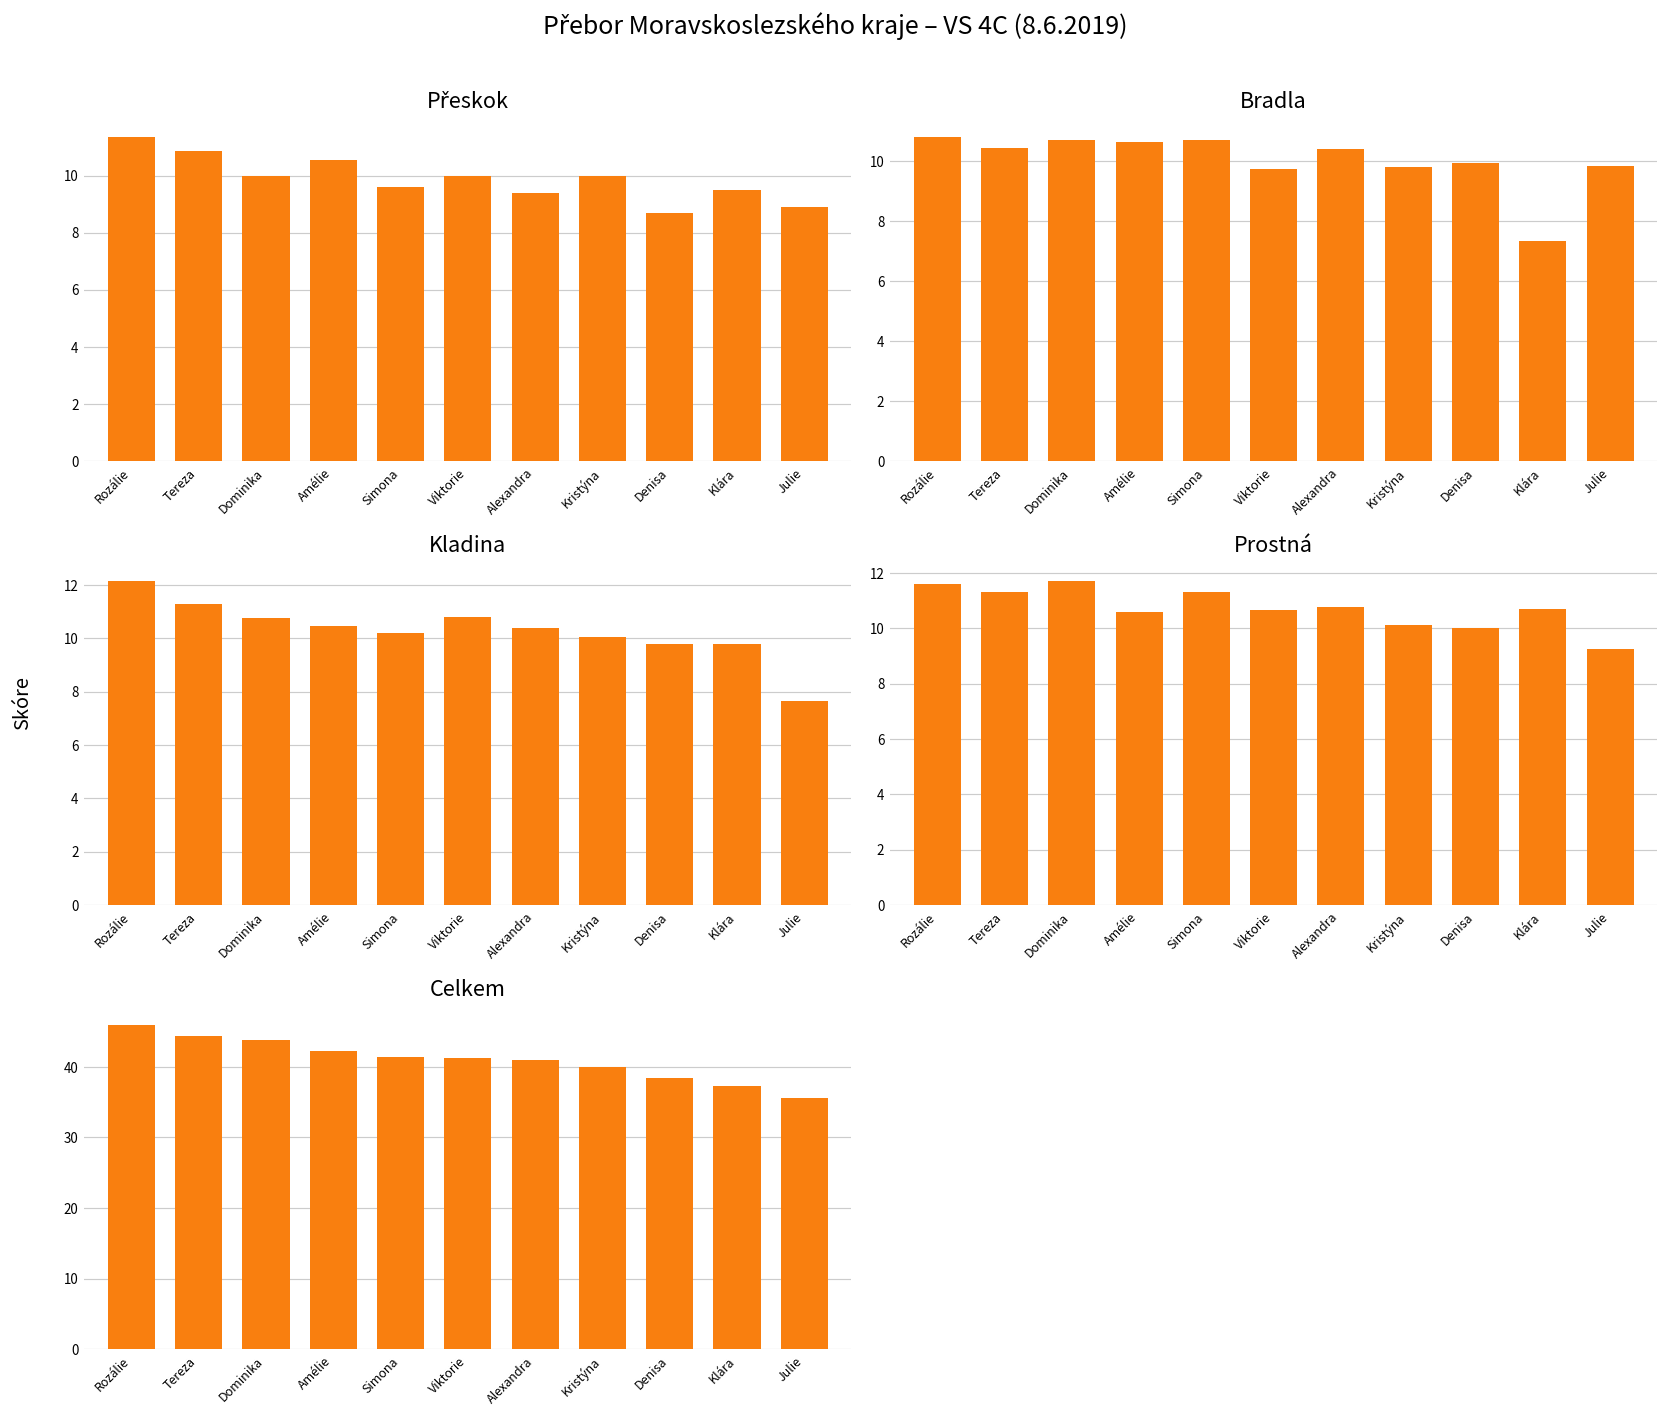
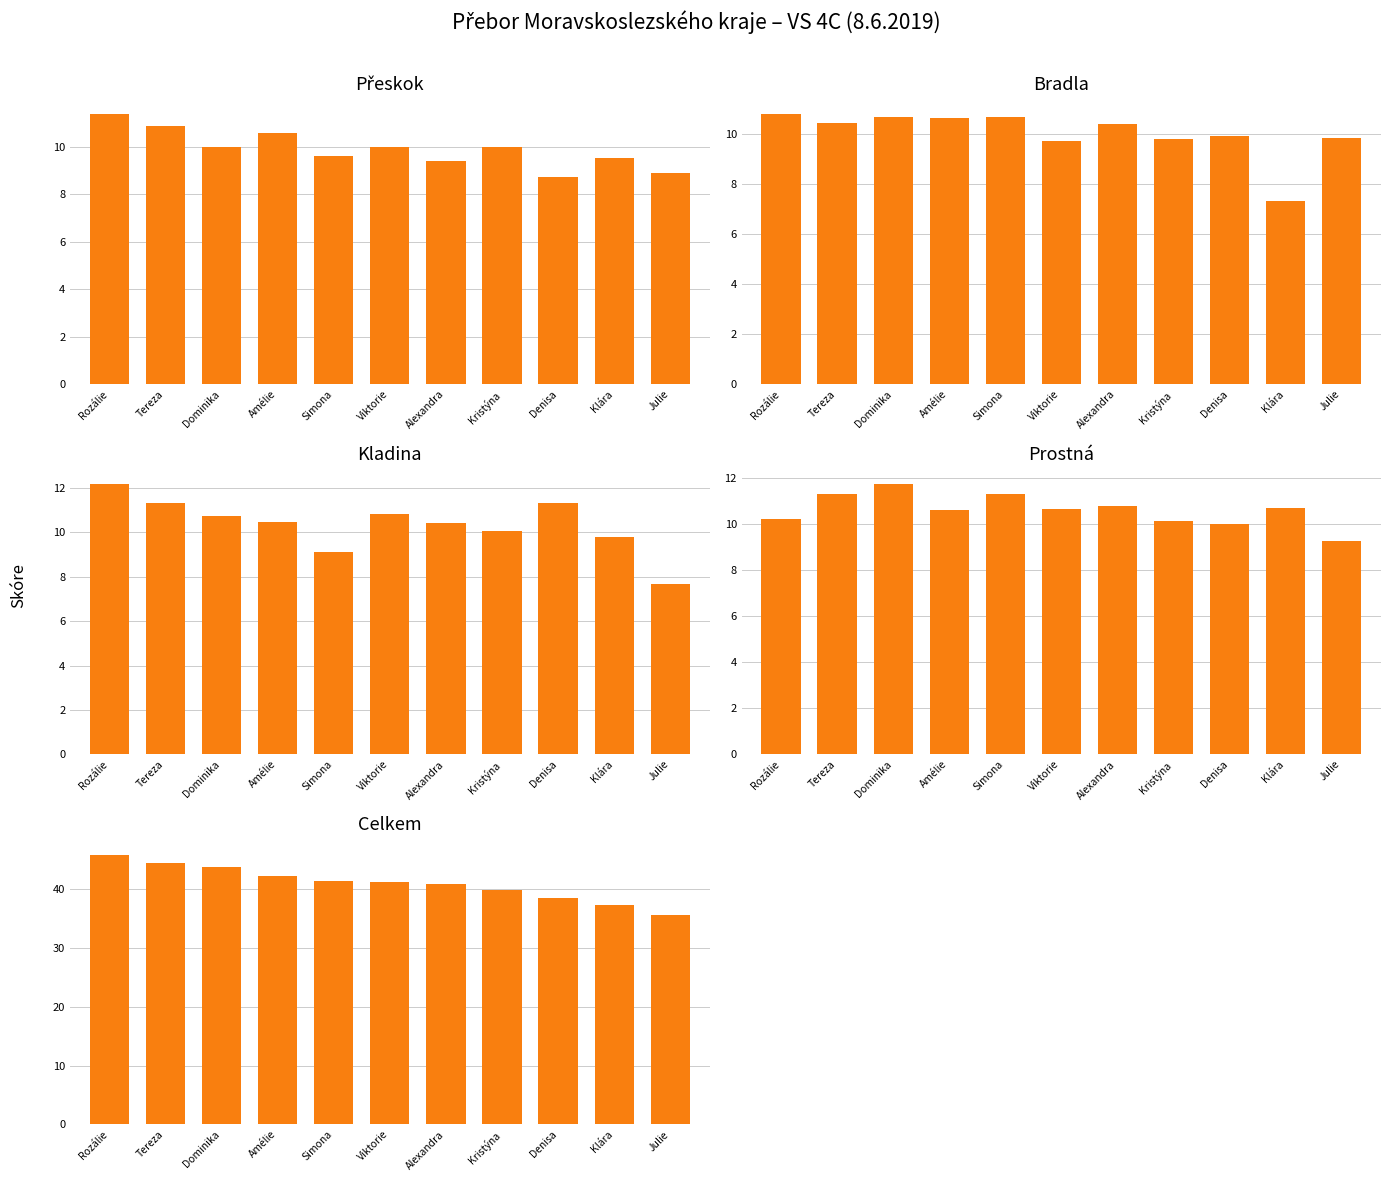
  {
    "Přeskok": {
      "Rozálie": 11.4,
      "Tereza": 10.9,
      "Dominika": 10.0,
      "Amélie": 10.6,
      "Simona": 9.6,
      "Viktorie": 10.0,
      "Alexandra": 9.4,
      "Kristýna": 10.0,
      "Denisa": 8.7,
      "Klára": 9.5,
      "Julie": 8.9
    },
    "Bradla": {
      "Rozálie": 10.8,
      "Tereza": 10.5,
      "Dominika": 10.7,
      "Amélie": 10.7,
      "Simona": 10.7,
      "Viktorie": 9.8,
      "Alexandra": 10.4,
      "Kristýna": 9.8,
      "Denisa": 10.0,
      "Klára": 7.4,
      "Julie": 9.9
    },
    "Kladina": {
      "Rozálie": 12.2,
      "Tereza": 11.3,
      "Dominika": 10.8,
      "Amélie": 10.5,
-     "Simona": 10.2,
+     "Simona": 9.1,
      "Viktorie": 10.8,
      "Alexandra": 10.4,
      "Kristýna": 10.1,
-     "Denisa": 9.8,
+     "Denisa": 11.3,
      "Klára": 9.8,
      "Julie": 7.7
    },
    "Prostná": {
-     "Rozálie": 11.6,
+     "Rozálie": 10.2,
      "Tereza": 11.3,
      "Dominika": 11.7,
      "Amélie": 10.6,
      "Simona": 11.3,
      "Viktorie": 10.7,
      "Alexandra": 10.8,
      "Kristýna": 10.1,
      "Denisa": 10.0,
      "Klára": 10.7,
      "Julie": 9.3
    },
    "Celkem": {
      "Rozálie": 46,
      "Tereza": 44,
      "Dominika": 44,
      "Amélie": 42,
      "Simona": 41,
      "Viktorie": 41,
      "Alexandra": 41,
      "Kristýna": 40,
      "Denisa": 38,
      "Klára": 37,
      "Julie": 36
    }
  }
